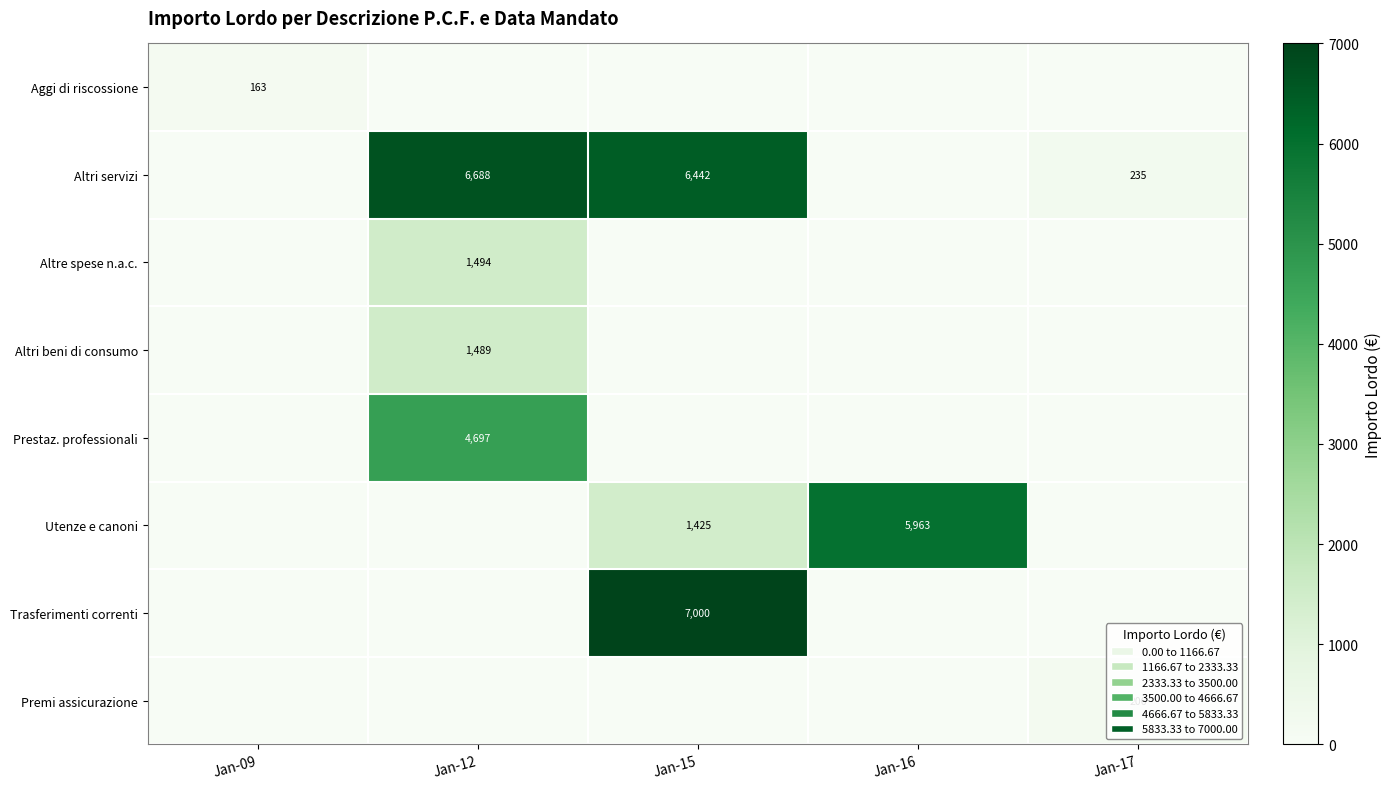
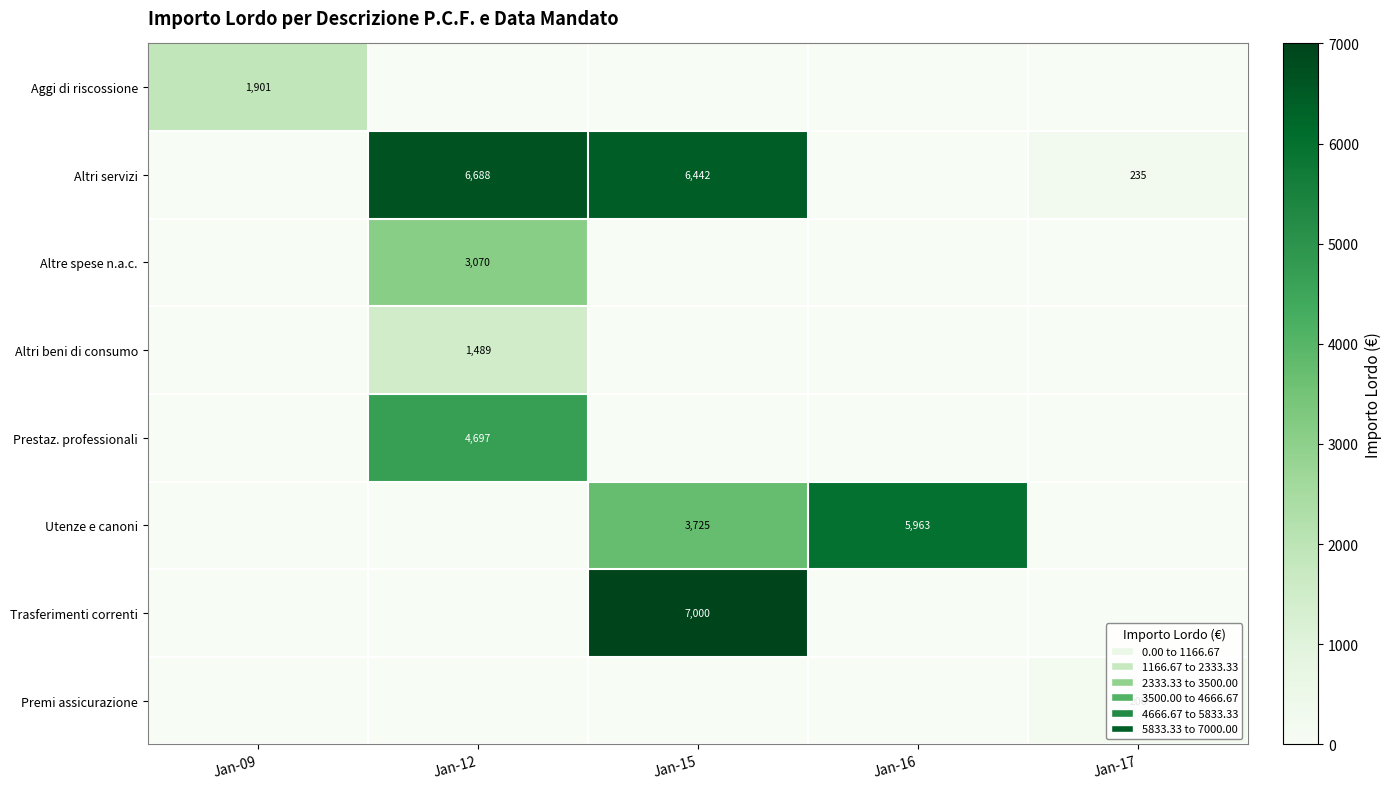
  {
    "Aggi di riscossione": {
-     "Jan-09": "163"
+     "Jan-09": "1,901"
    },
    "Altri servizi": {
      "Jan-12": "6,688",
      "Jan-15": "6,442",
      "Jan-17": "235"
    },
    "Altre spese n.a.c.": {
-     "Jan-12": "1,494"
+     "Jan-12": "3,070"
    },
    "Altri beni di consumo": {
      "Jan-12": "1,489"
    },
    "Prestaz. professionali": {
      "Jan-12": "4,697"
    },
    "Utenze e canoni": {
-     "Jan-15": "1,425",
+     "Jan-15": "3,725",
      "Jan-16": "5,963"
    },
    "Trasferimenti correnti": {
      "Jan-15": "7,000"
    }
  }
